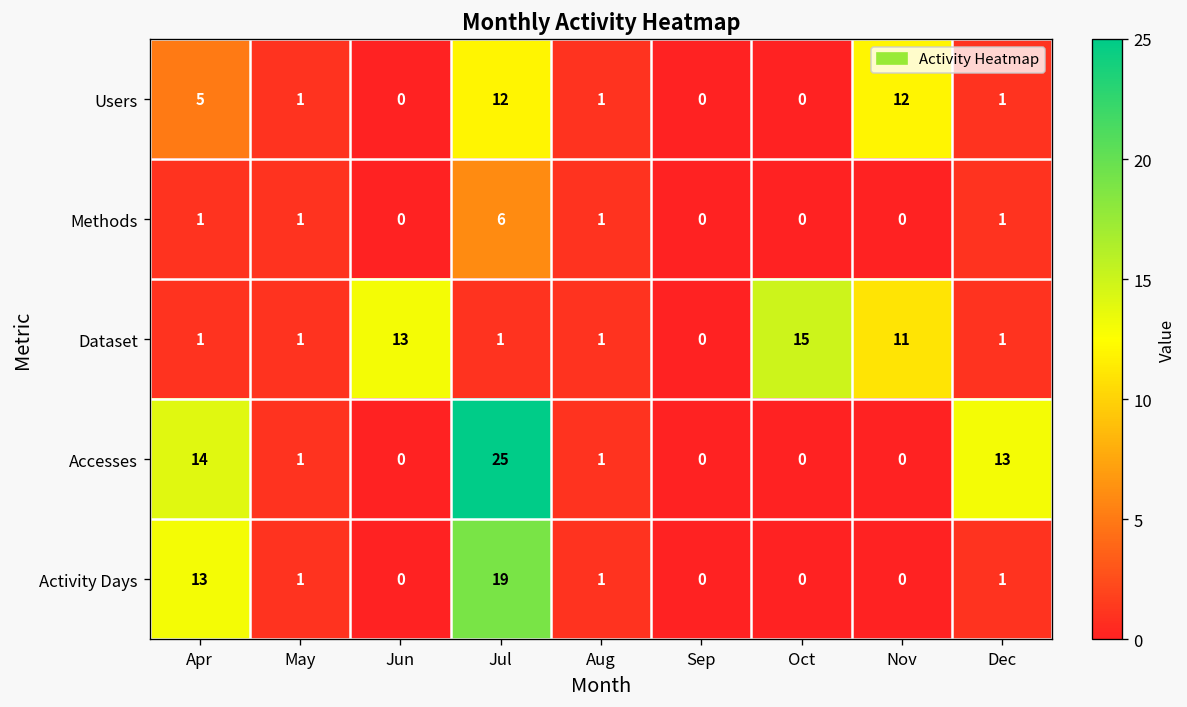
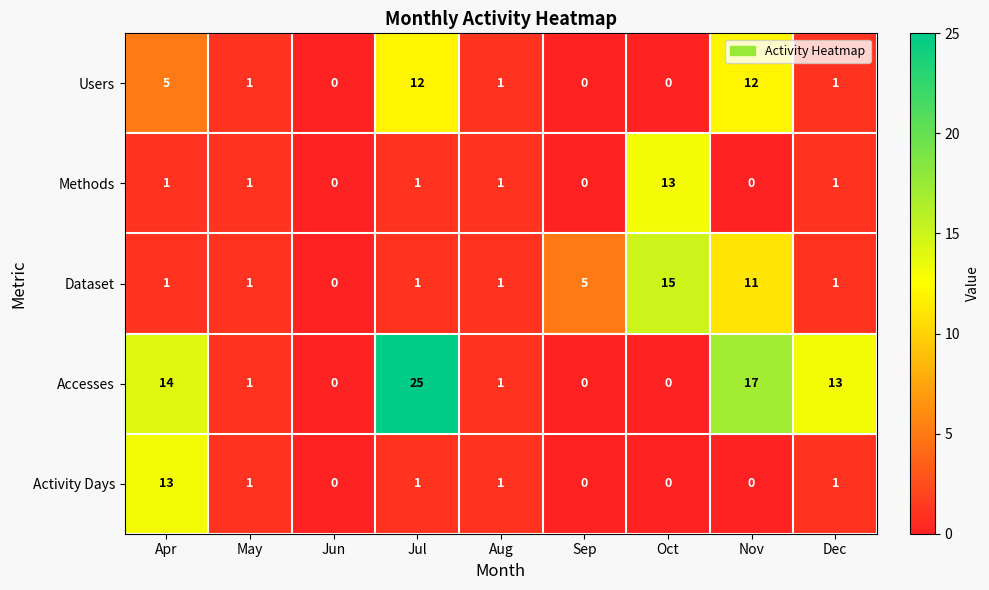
  {
    "Users": {
      "Apr": 5,
      "May": 1,
      "Jun": 0,
      "Jul": 12,
      "Aug": 1,
      "Sep": 0,
      "Oct": 0,
      "Nov": 12,
      "Dec": 1
    },
    "Methods": {
      "Apr": 1,
      "May": 1,
      "Jun": 0,
-     "Jul": 6,
+     "Jul": 1,
      "Aug": 1,
      "Sep": 0,
-     "Oct": 0,
+     "Oct": 13,
      "Nov": 0,
      "Dec": 1
    },
    "Dataset": {
      "Apr": 1,
      "May": 1,
-     "Jun": 13,
+     "Jun": 0,
      "Jul": 1,
      "Aug": 1,
-     "Sep": 0,
+     "Sep": 5,
      "Oct": 15,
      "Nov": 11,
      "Dec": 1
    },
    "Accesses": {
      "Apr": 14,
      "May": 1,
      "Jun": 0,
      "Jul": 25,
      "Aug": 1,
      "Sep": 0,
      "Oct": 0,
-     "Nov": 0,
+     "Nov": 17,
      "Dec": 13
    },
    "Activity Days": {
      "Apr": 13,
      "May": 1,
      "Jun": 0,
-     "Jul": 19,
+     "Jul": 1,
      "Aug": 1,
      "Sep": 0,
      "Oct": 0,
      "Nov": 0,
      "Dec": 1
    }
  }
